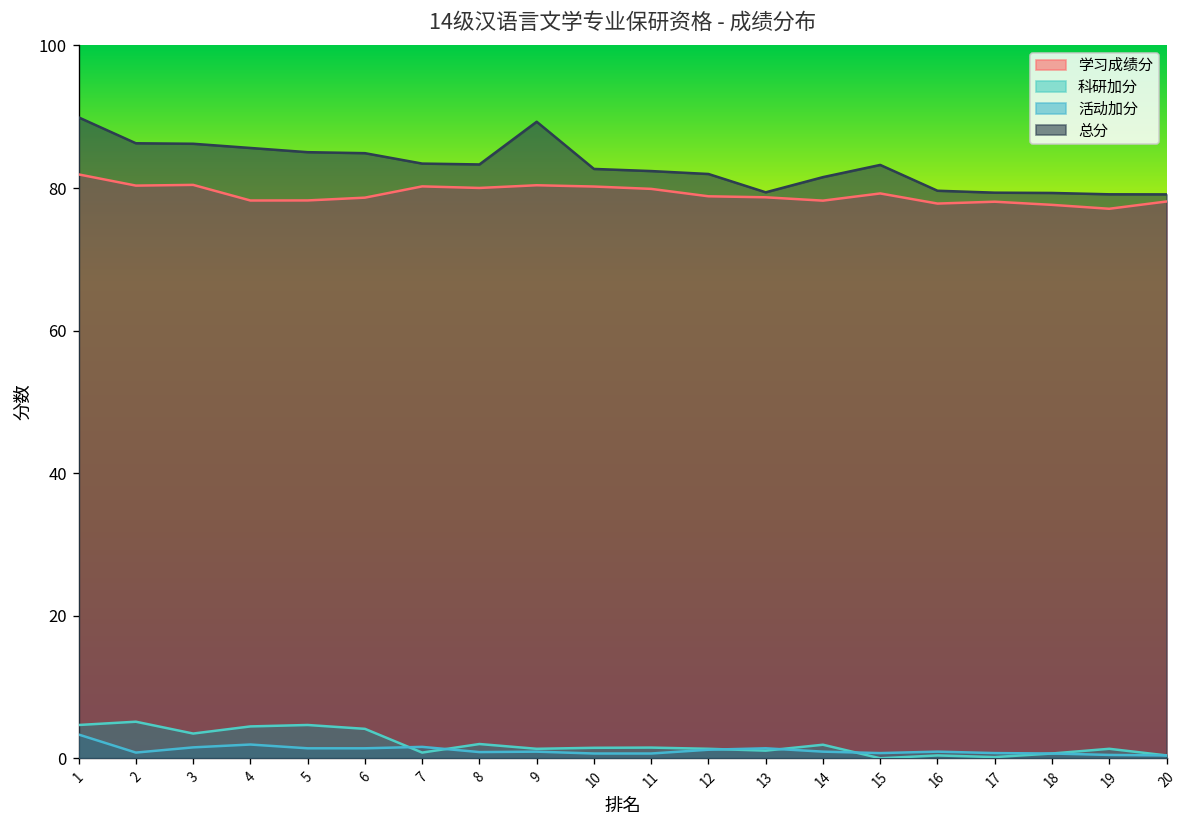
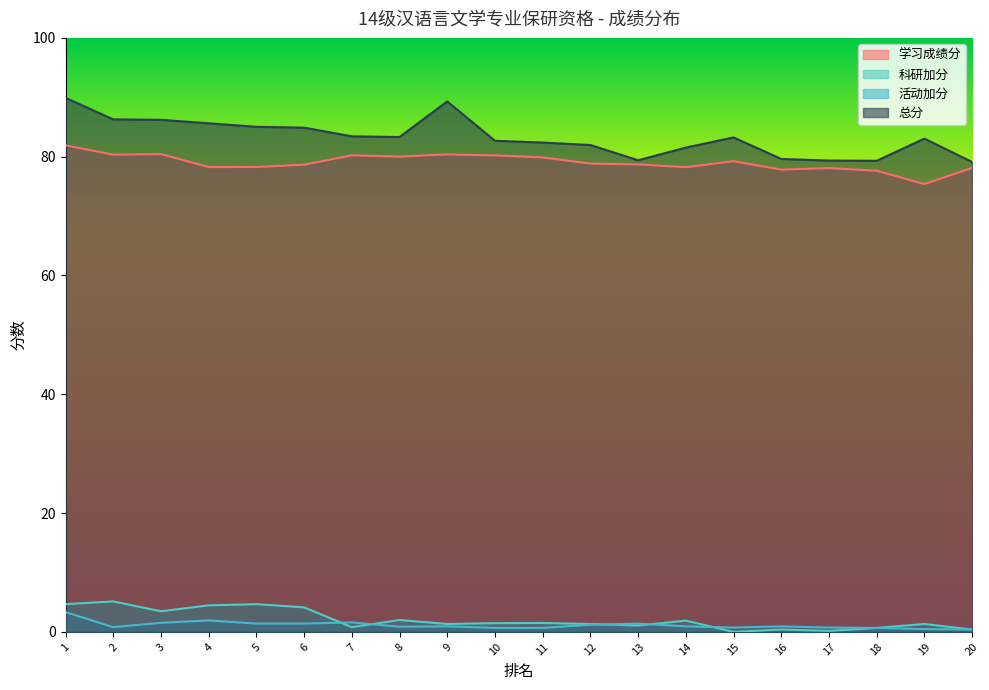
  {
    "学习成绩分": {
      "1": 82,
      "2": 80,
      "3": 80,
      "4": 78,
      "5": 78,
      "6": 79,
      "7": 80,
      "8": 80,
      "9": 80,
      "10": 80,
      "11": 80,
      "12": 79,
      "13": 79,
      "14": 78,
      "15": 79,
      "16": 78,
      "17": 78,
      "18": 78,
-     "19": 77,
+     "19": 75,
      "20": 78
    },
    "总分": {
      "1": 90,
      "2": 86,
      "3": 86,
      "4": 86,
      "5": 85,
      "6": 85,
      "7": 83,
      "8": 83,
      "9": 89,
      "10": 83,
      "11": 82,
      "12": 82,
      "13": 79,
      "14": 82,
      "15": 83,
      "16": 80,
      "17": 79,
      "18": 79,
-     "19": 79,
+     "19": 83,
      "20": 79
    }
  }
